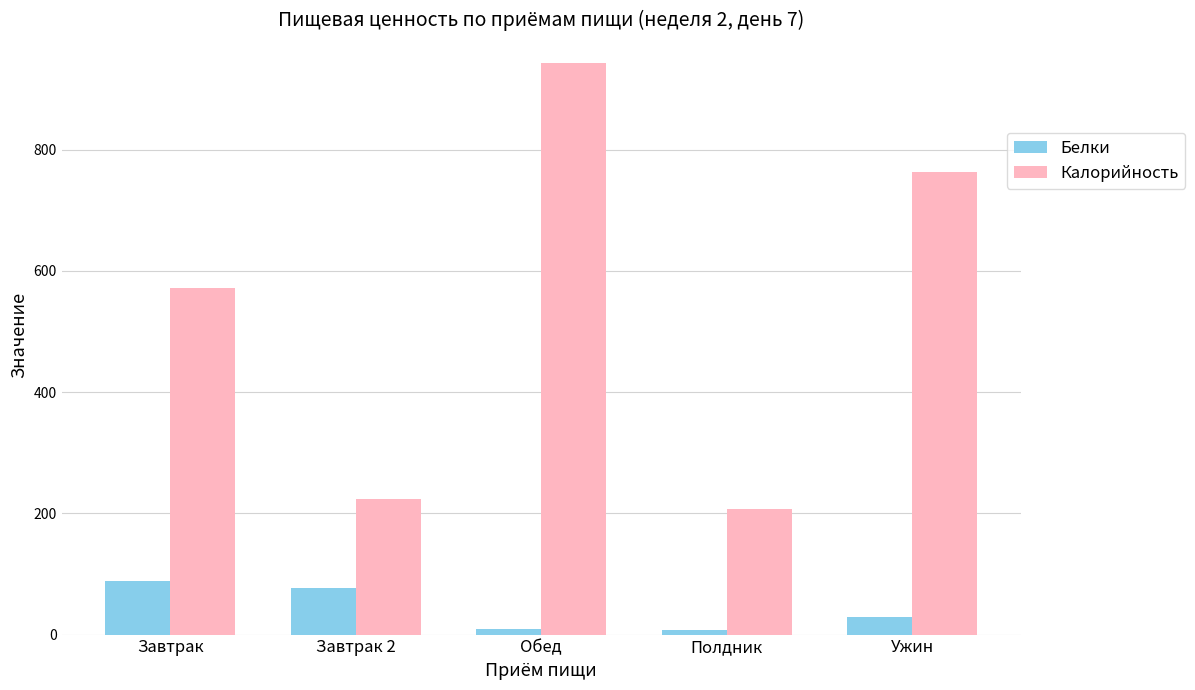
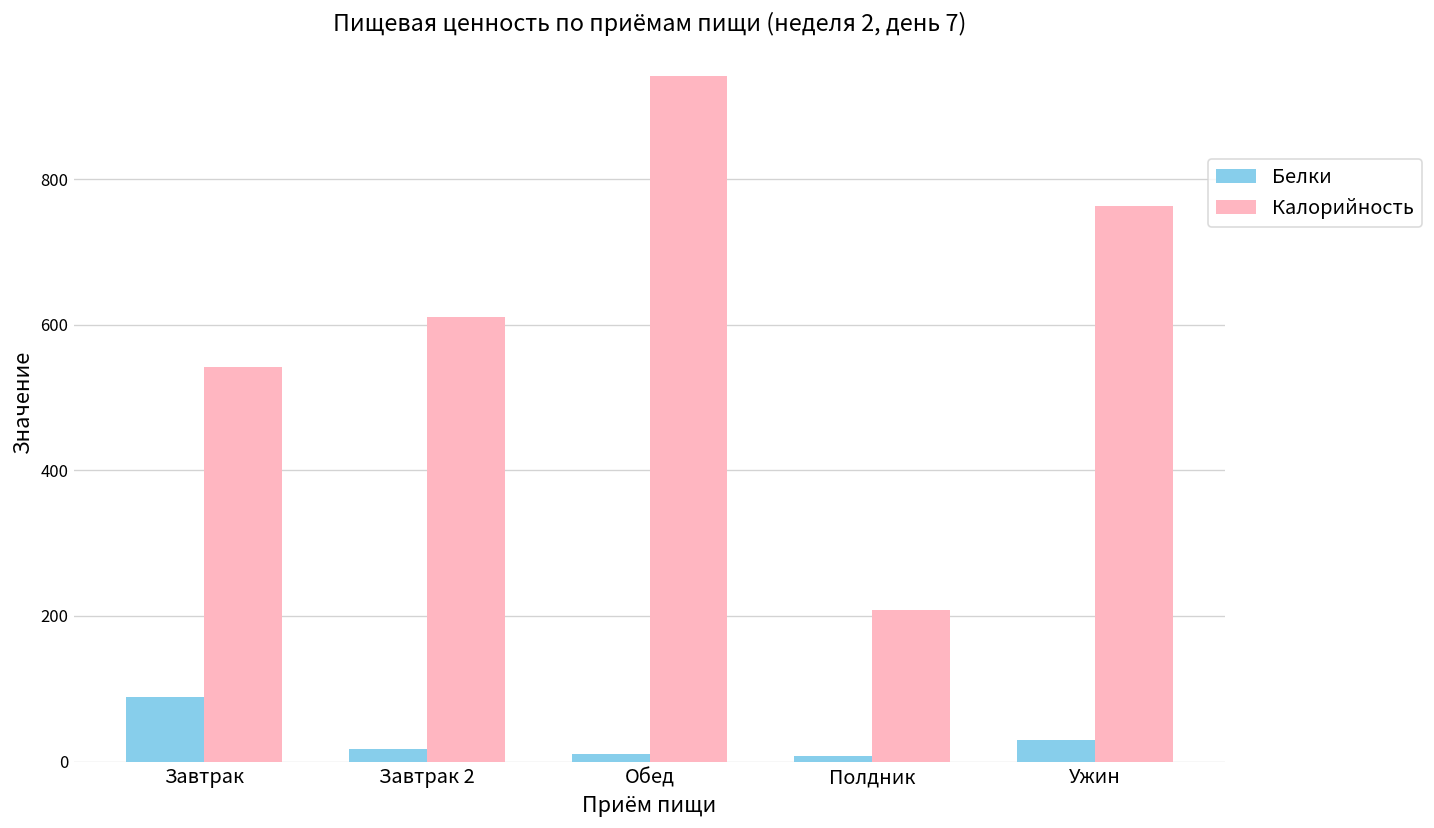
  {
    "Белки": {
      "Завтрак": 90,
-     "Завтрак 2": 80,
+     "Завтрак 2": 20,
      "Обед": 10,
      "Полдник": 10,
      "Ужин": 30
    },
    "Калорийность": {
-     "Завтрак": 570,
-     "Завтрак 2": 220,
+     "Завтрак": 540,
+     "Завтрак 2": 610,
      "Обед": 940,
      "Полдник": 210,
      "Ужин": 760
    }
  }
